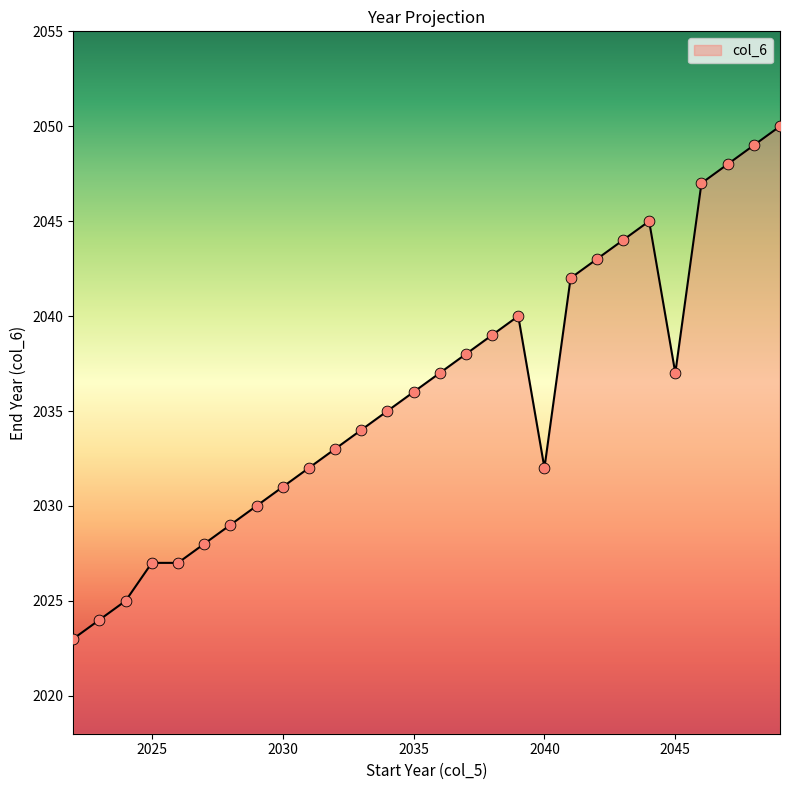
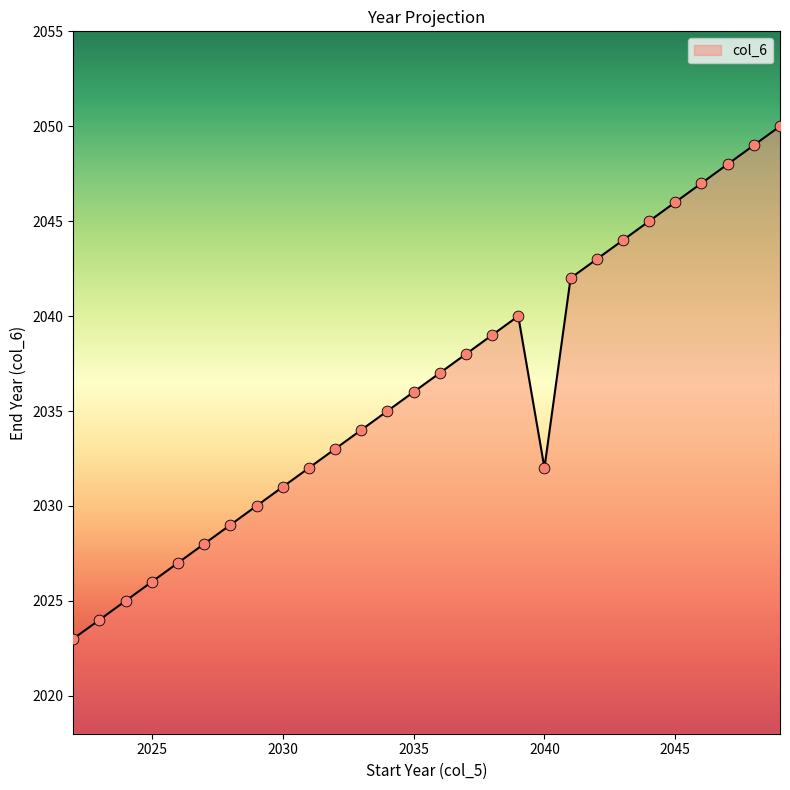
  {
-   "2025": 2027,
+   "2025": 2026,
    "2030": 2031,
    "2035": 2036,
    "2040": 2032,
-   "2045": 2037
+   "2045": 2046
  }
